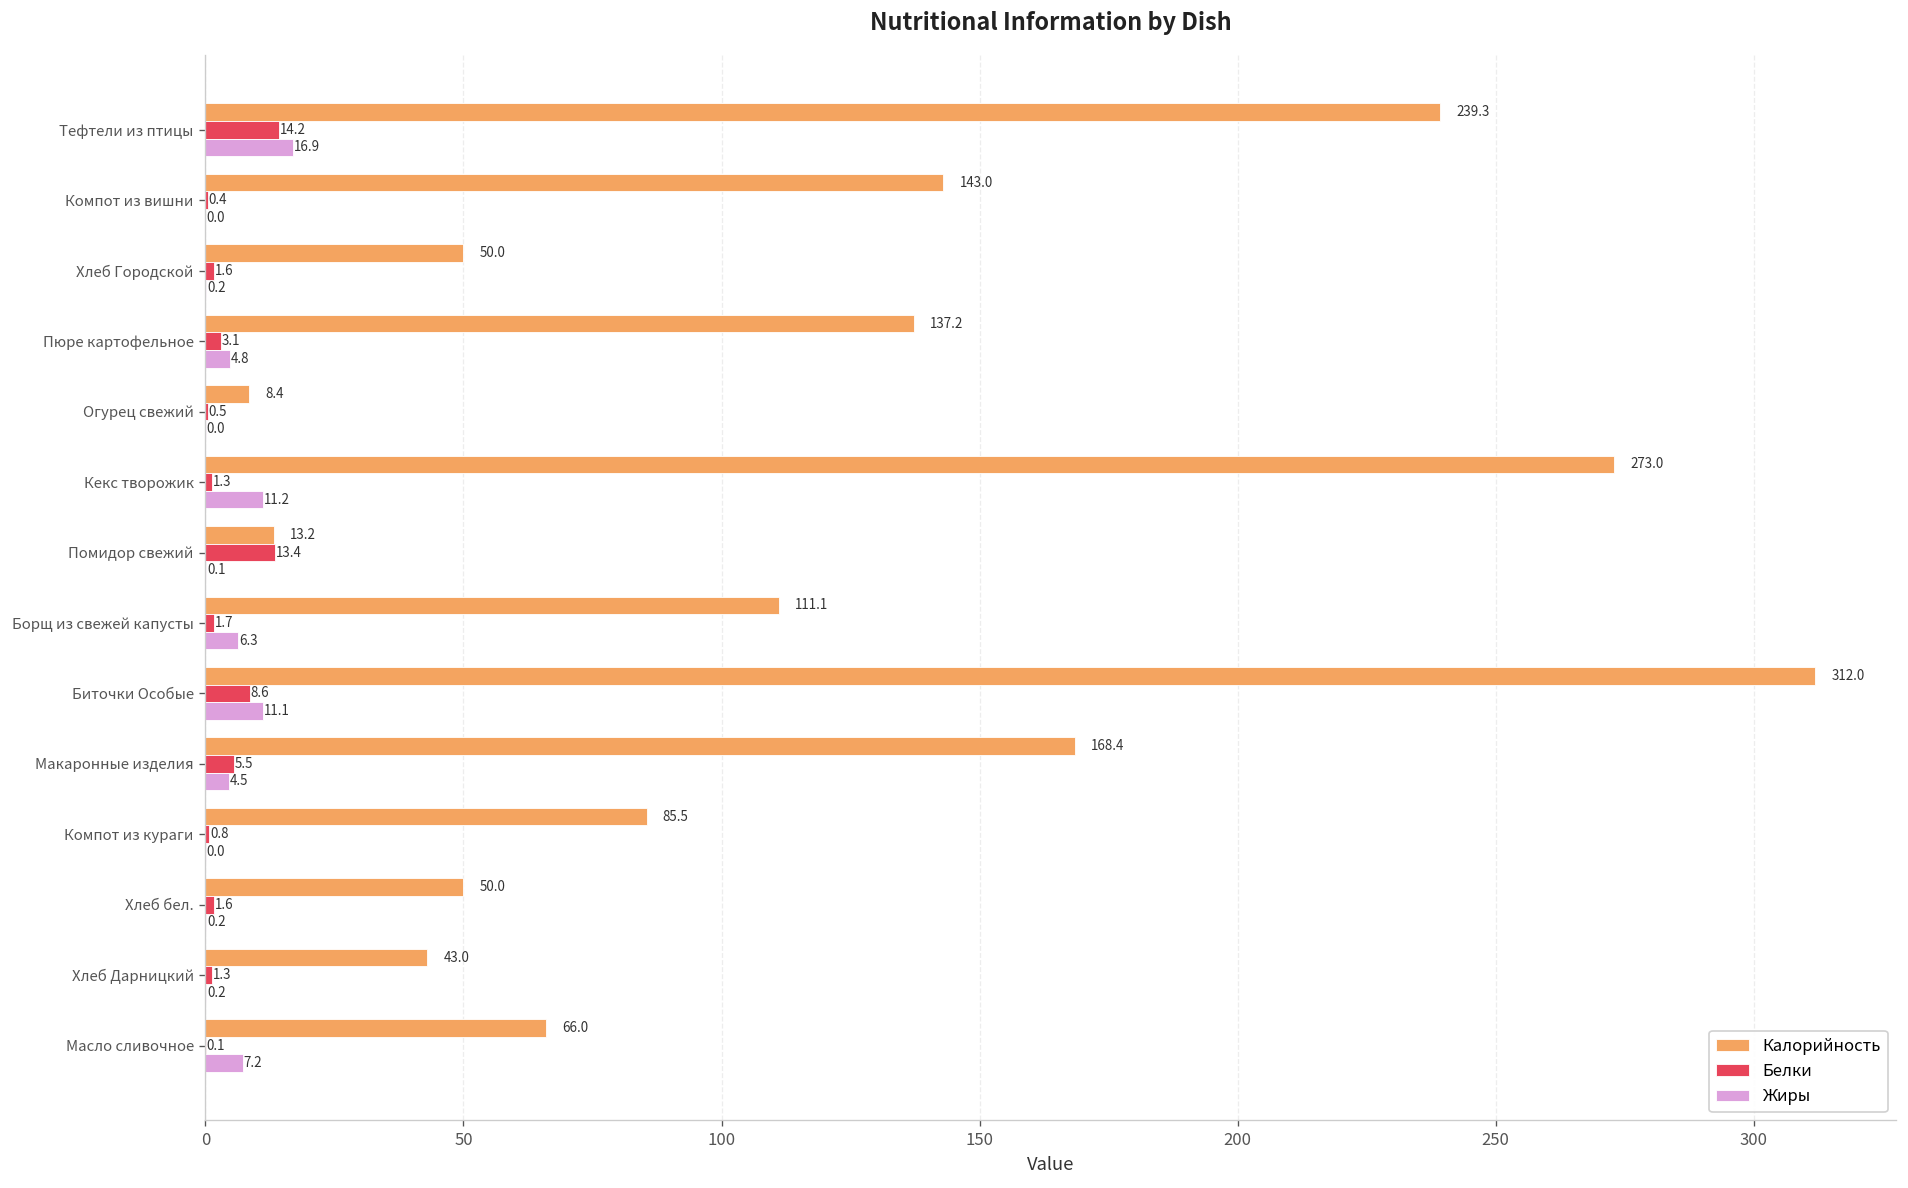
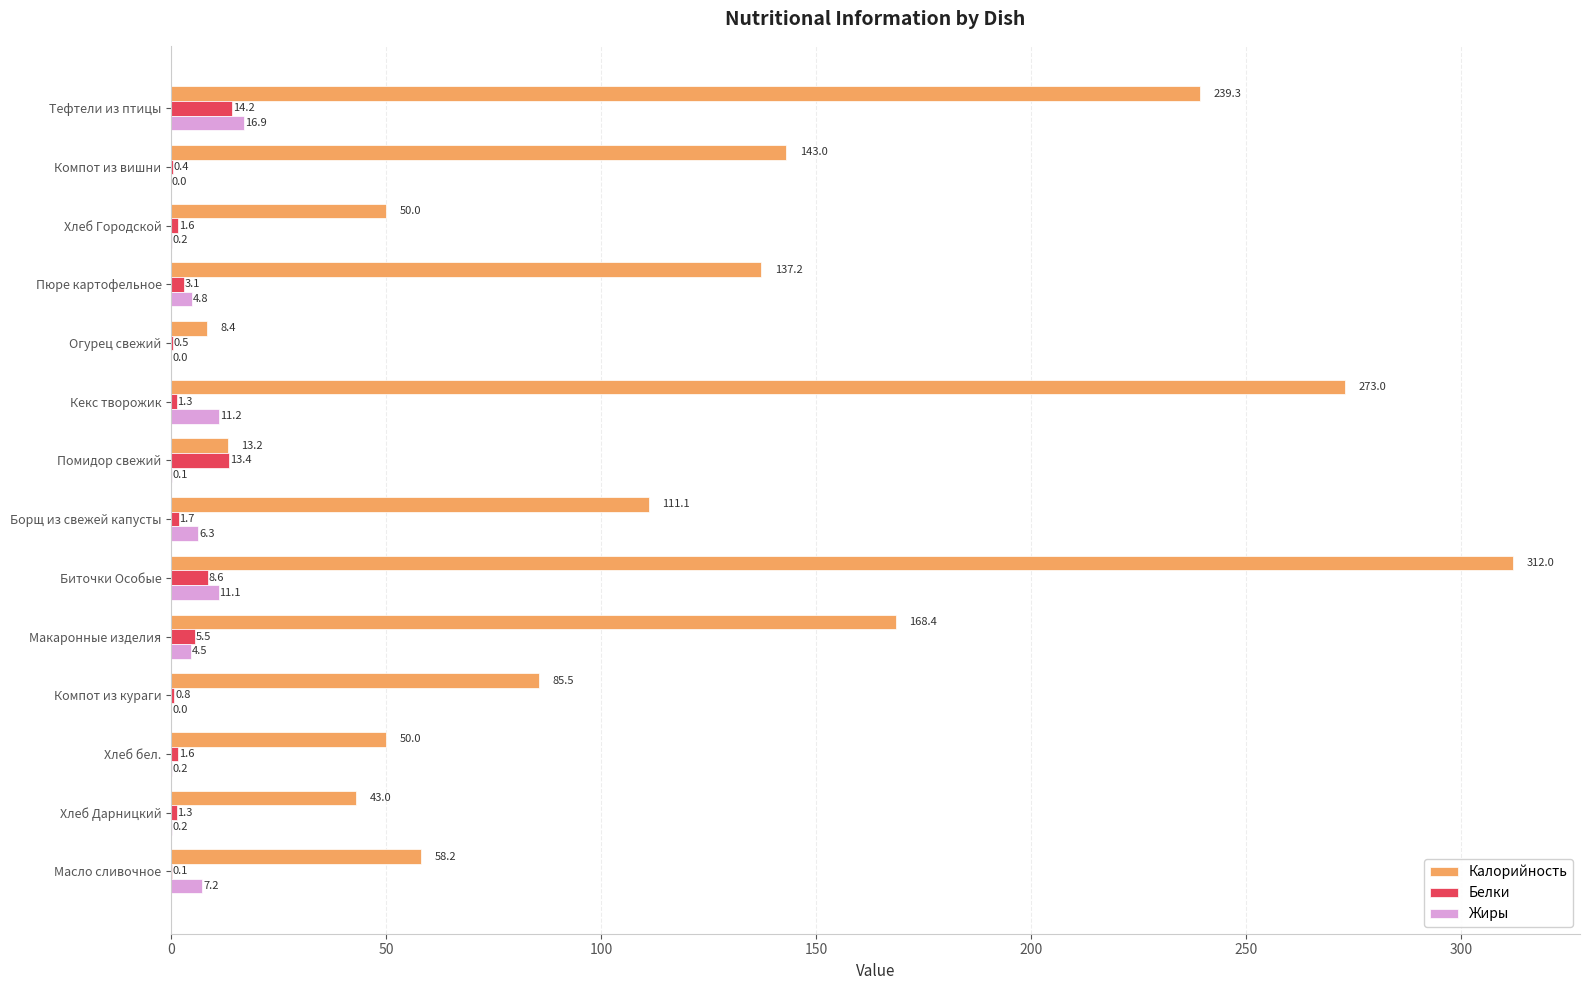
  {
    "Калорийность": {
      "Тефтели из птицы": 239.3,
      "Компот из вишни": 143.0,
      "Хлеб Городской": 50.0,
      "Пюре картофельное": 137.2,
      "Огурец свежий": 8.4,
      "Кекс творожик": 273.0,
      "Помидор свежий": 13.2,
      "Борщ из свежей капусты": 111.1,
      "Биточки Особые": 312.0,
      "Макаронные изделия": 168.4,
      "Компот из кураги": 85.5,
      "Хлеб бел.": 50.0,
      "Хлеб Дарницкий": 43.0,
-     "Масло сливочное": 66.0
+     "Масло сливочное": 58.2
    },
    "Белки": {
      "Тефтели из птицы": 14.2,
      "Компот из вишни": 0.4,
      "Хлеб Городской": 1.6,
      "Пюре картофельное": 3.1,
      "Огурец свежий": 0.5,
      "Кекс творожик": 1.3,
      "Помидор свежий": 13.4,
      "Борщ из свежей капусты": 1.7,
      "Биточки Особые": 8.6,
      "Макаронные изделия": 5.5,
      "Компот из кураги": 0.8,
      "Хлеб бел.": 1.6,
      "Хлеб Дарницкий": 1.3,
      "Масло сливочное": 0.1
    },
    "Жиры": {
      "Тефтели из птицы": 16.9,
      "Компот из вишни": 0.0,
      "Хлеб Городской": 0.2,
      "Пюре картофельное": 4.8,
      "Огурец свежий": 0.0,
      "Кекс творожик": 11.2,
      "Помидор свежий": 0.1,
      "Борщ из свежей капусты": 6.3,
      "Биточки Особые": 11.1,
      "Макаронные изделия": 4.5,
      "Компот из кураги": 0.0,
      "Хлеб бел.": 0.2,
      "Хлеб Дарницкий": 0.2,
      "Масло сливочное": 7.2
    }
  }
